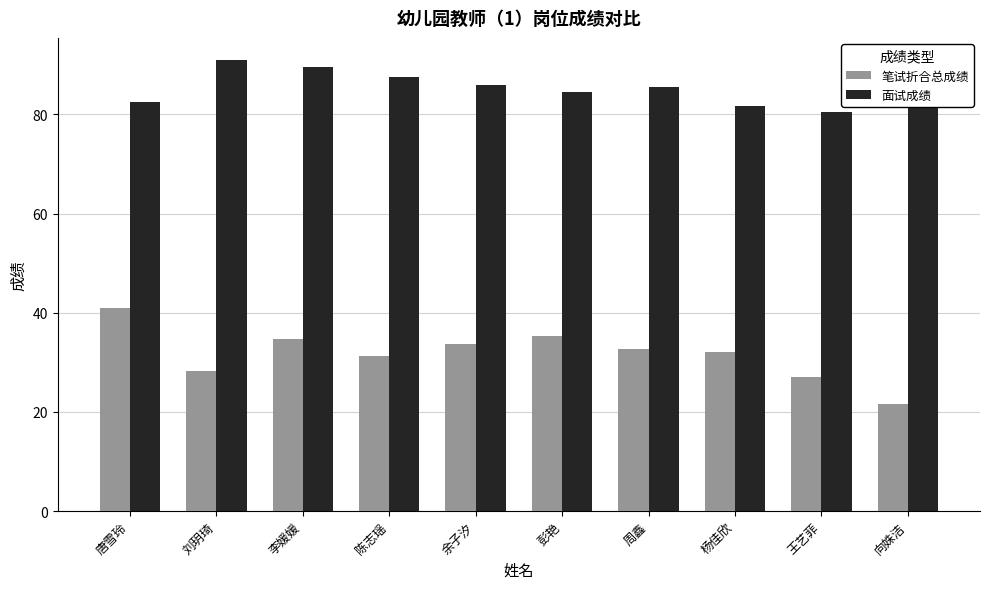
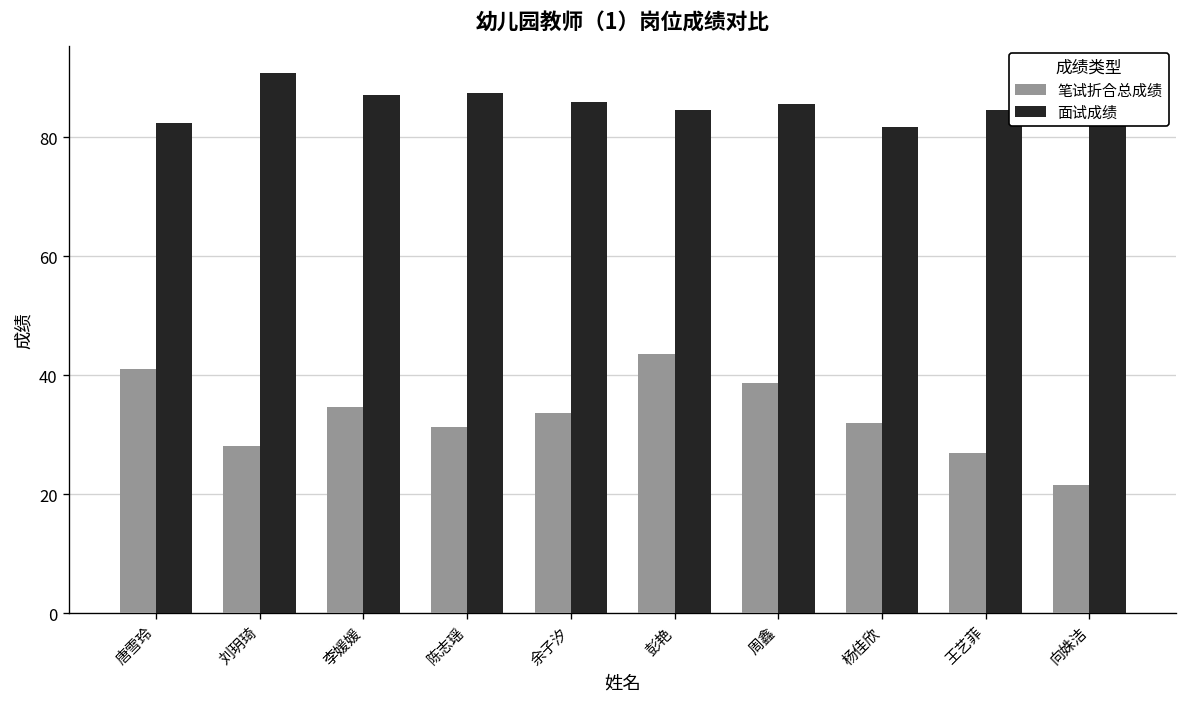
  {
    "笔试折合总成绩": {
      "唐雪玲": 41,
      "刘玥琦": 28,
      "李媛媛": 35,
      "陈志瑶": 31,
      "余子汐": 34,
-     "彭艳": 35,
-     "周鑫": 33,
+     "彭艳": 44,
+     "周鑫": 39,
      "杨佳欣": 32,
      "王艺菲": 27,
      "向姝洁": 22
    },
    "面试成绩": {
      "唐雪玲": 82,
      "刘玥琦": 91,
-     "李媛媛": 90,
+     "李媛媛": 87,
      "陈志瑶": 87,
      "余子汐": 86,
      "彭艳": 85,
      "周鑫": 86,
      "杨佳欣": 82,
-     "王艺菲": 81
+     "王艺菲": 85
    }
  }
